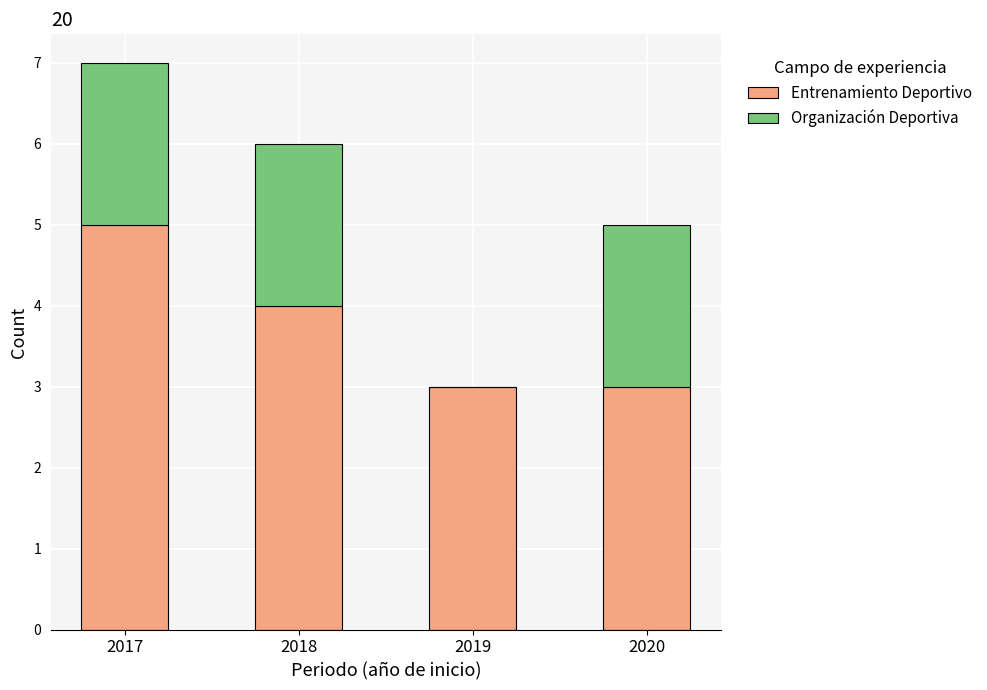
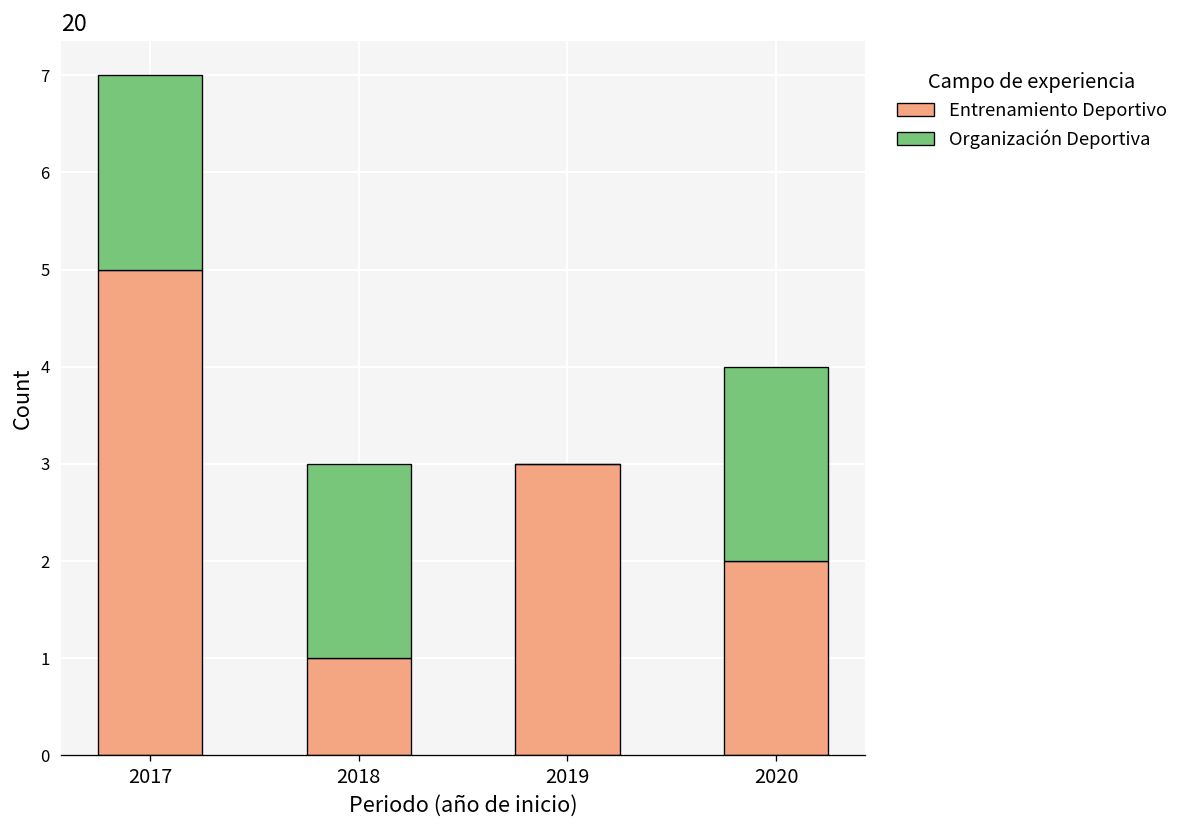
  {
    "Entrenamiento Deportivo": {
      "2017": 5,
-     "2018": 4,
+     "2018": 1,
      "2019": 3,
-     "2020": 3
+     "2020": 2
    },
    "Organización Deportiva": {
      "2017": 2,
      "2018": 2,
      "2019": 0,
      "2020": 2
    }
  }
